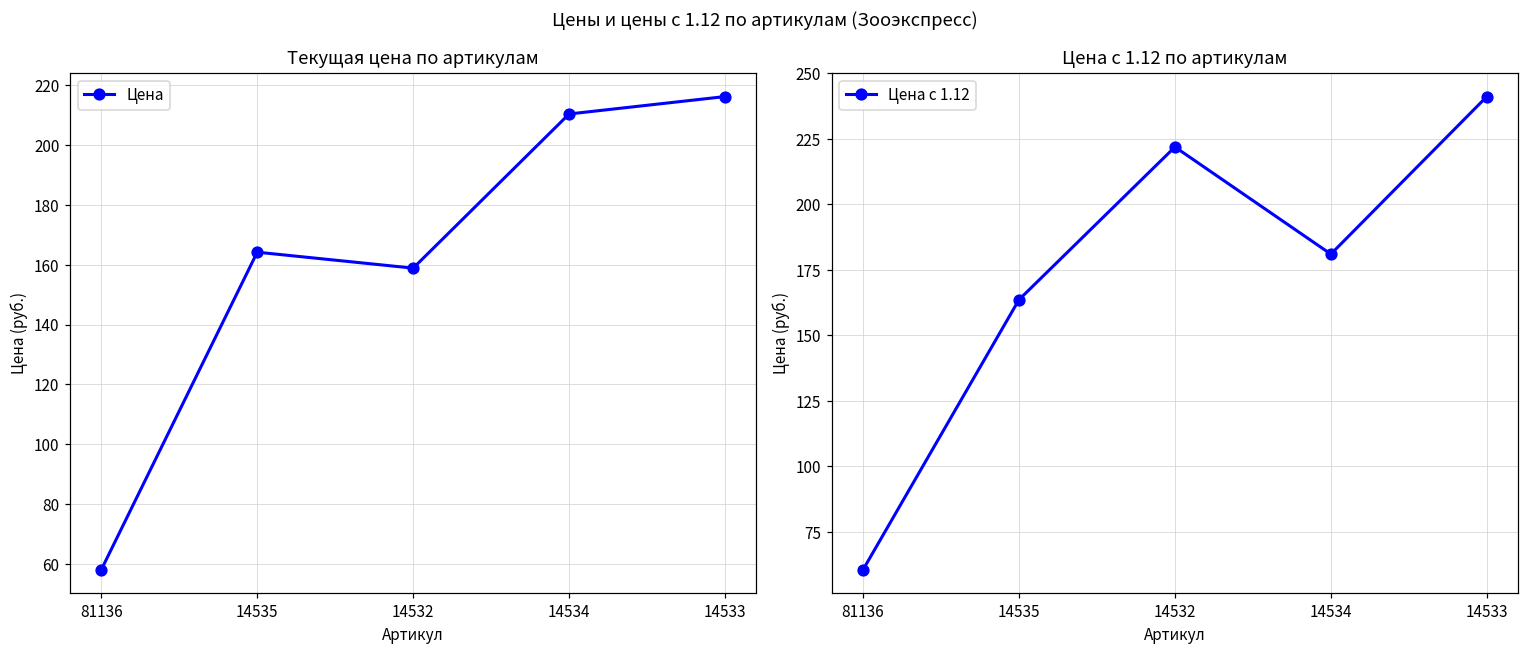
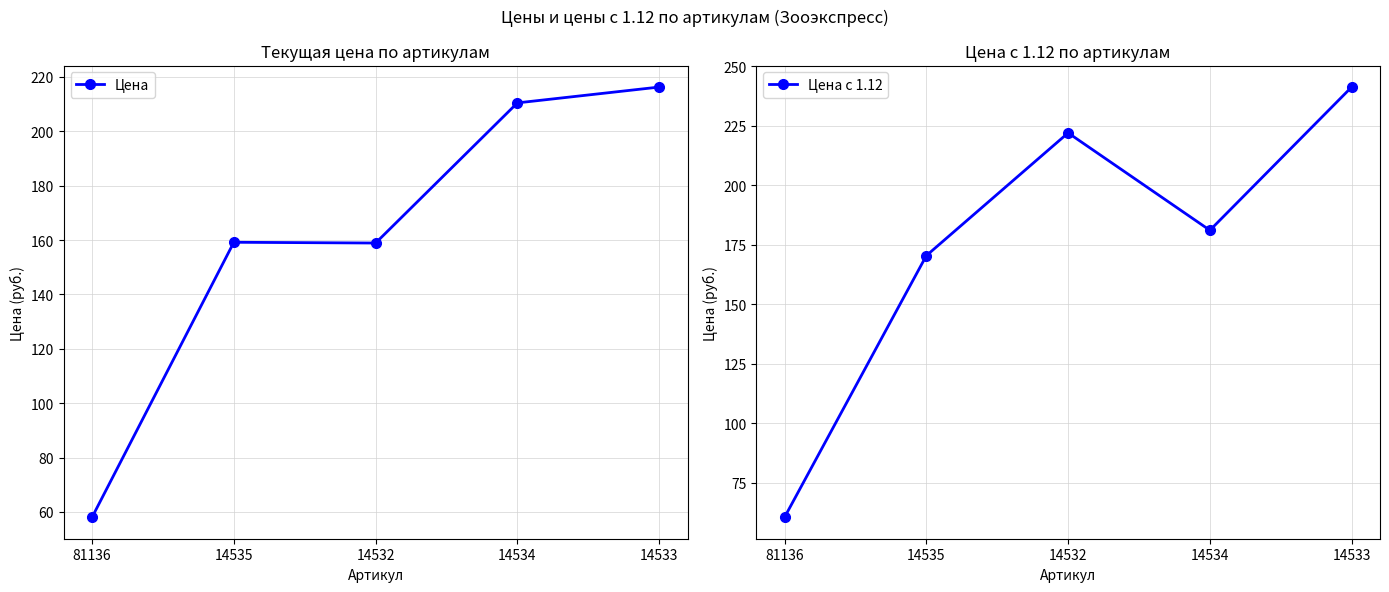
  {
    "Текущая цена по артикулам": {
      "81136": 58,
-     "14535": 164,
+     "14535": 159,
      "14532": 159,
      "14534": 210,
      "14533": 216
    },
    "Цена с 1.12 по артикулам": {
      "81136": 61,
-     "14535": 164,
+     "14535": 170,
      "14532": 222,
      "14534": 181,
      "14533": 241
    }
  }
